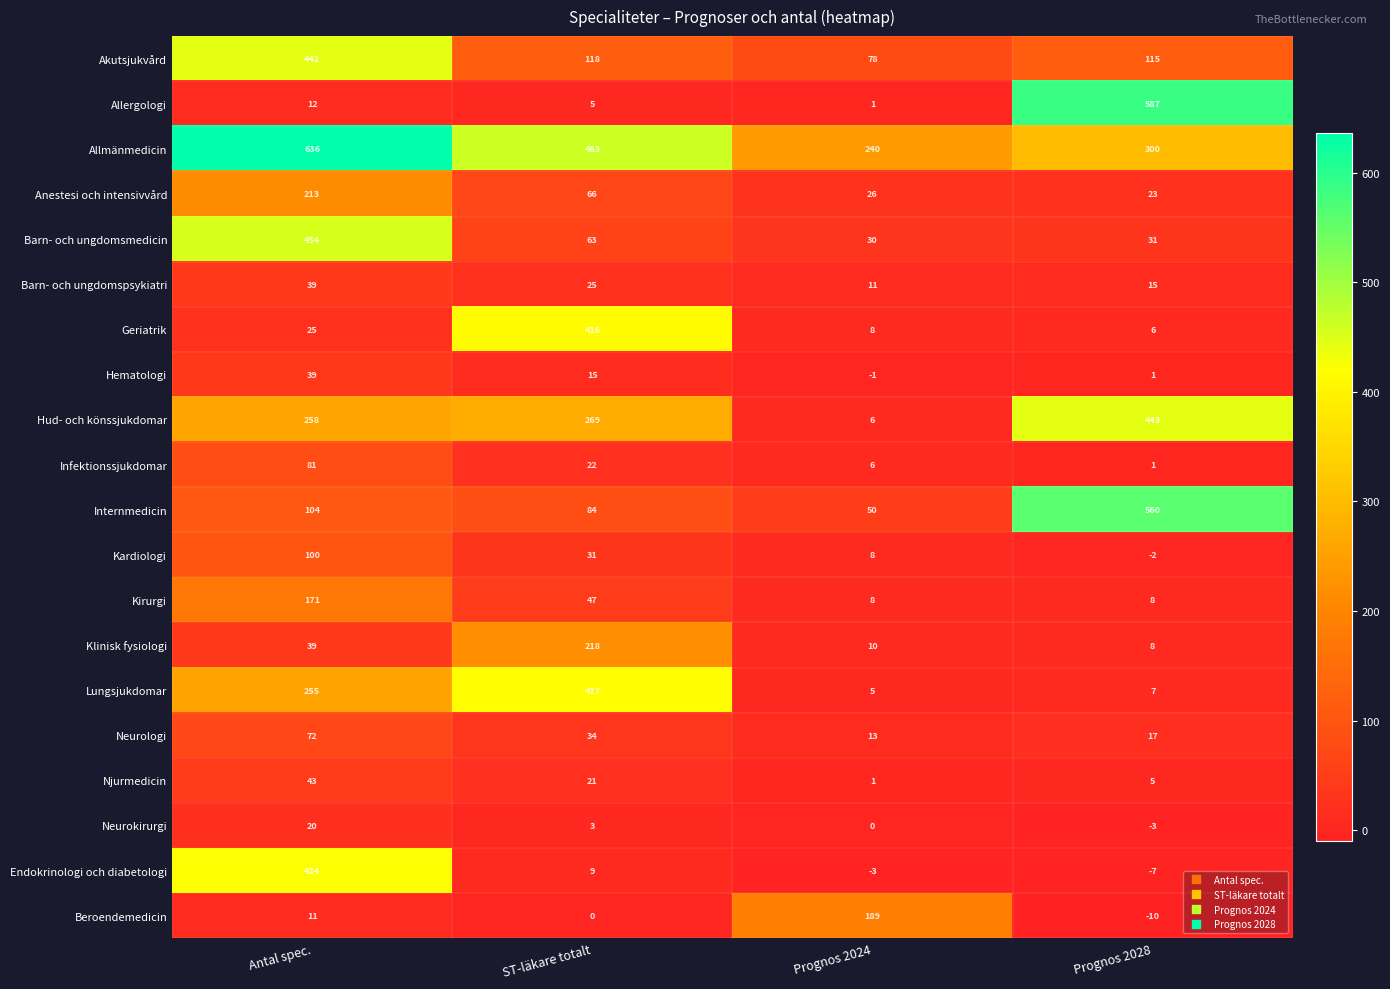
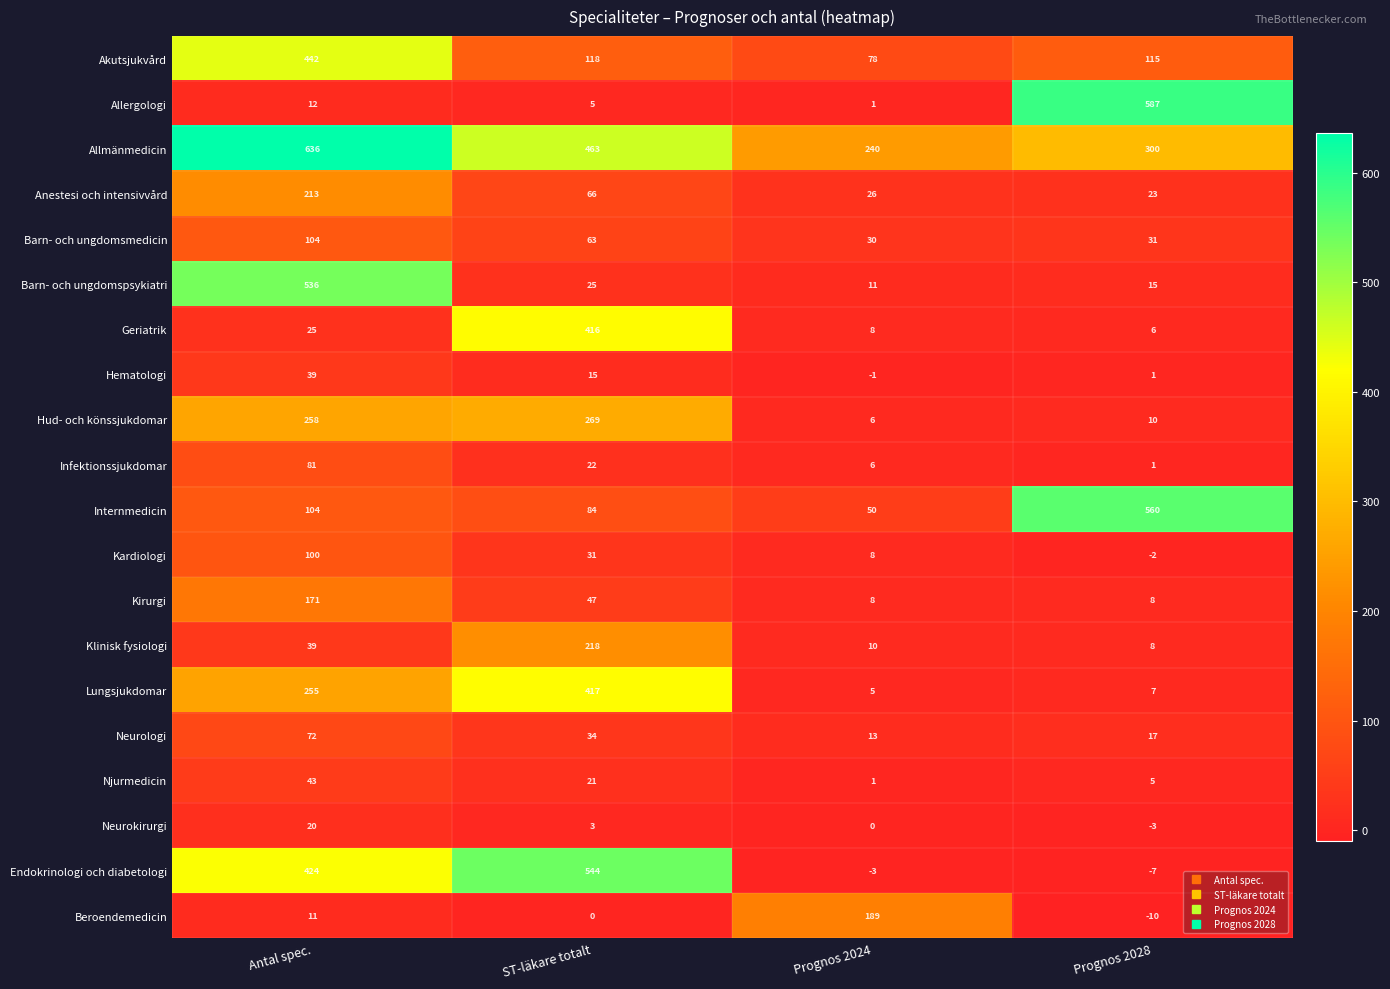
  {
    "Akutsjukvård": {
      "Antal spec.": 442,
      "ST-läkare totalt": 118,
      "Prognos 2024": 78,
      "Prognos 2028": 115
    },
    "Allergologi": {
      "Antal spec.": 12,
      "ST-läkare totalt": 5,
      "Prognos 2024": 1,
      "Prognos 2028": 587
    },
    "Allmänmedicin": {
      "Antal spec.": 636,
      "ST-läkare totalt": 463,
      "Prognos 2024": 240,
      "Prognos 2028": 300
    },
    "Anestesi och intensivvård": {
      "Antal spec.": 213,
      "ST-läkare totalt": 66,
      "Prognos 2024": 26,
      "Prognos 2028": 23
    },
    "Barn- och ungdomsmedicin": {
-     "Antal spec.": 454,
+     "Antal spec.": 104,
      "ST-läkare totalt": 63,
      "Prognos 2024": 30,
      "Prognos 2028": 31
    },
    "Barn- och ungdomspsykiatri": {
-     "Antal spec.": 39,
+     "Antal spec.": 536,
      "ST-läkare totalt": 25,
      "Prognos 2024": 11,
      "Prognos 2028": 15
    },
    "Geriatrik": {
      "Antal spec.": 25,
      "ST-läkare totalt": 416,
      "Prognos 2024": 8,
      "Prognos 2028": 6
    },
    "Hematologi": {
      "Antal spec.": 39,
      "ST-läkare totalt": 15,
      "Prognos 2024": -1,
      "Prognos 2028": 1
    },
    "Hud- och könssjukdomar": {
      "Antal spec.": 258,
      "ST-läkare totalt": 269,
      "Prognos 2024": 6,
-     "Prognos 2028": 443
+     "Prognos 2028": 10
    },
    "Infektionssjukdomar": {
      "Antal spec.": 81,
      "ST-läkare totalt": 22,
      "Prognos 2024": 6,
      "Prognos 2028": 1
    },
    "Internmedicin": {
      "Antal spec.": 104,
      "ST-läkare totalt": 84,
      "Prognos 2024": 50,
      "Prognos 2028": 560
    },
    "Kardiologi": {
      "Antal spec.": 100,
      "ST-läkare totalt": 31,
      "Prognos 2024": 8,
      "Prognos 2028": -2
    },
    "Kirurgi": {
      "Antal spec.": 171,
      "ST-läkare totalt": 47,
      "Prognos 2024": 8,
      "Prognos 2028": 8
    },
    "Klinisk fysiologi": {
      "Antal spec.": 39,
      "ST-läkare totalt": 218,
      "Prognos 2024": 10,
      "Prognos 2028": 8
    },
    "Lungsjukdomar": {
      "Antal spec.": 255,
      "ST-läkare totalt": 417,
      "Prognos 2024": 5,
      "Prognos 2028": 7
    },
    "Neurologi": {
      "Antal spec.": 72,
      "ST-läkare totalt": 34,
      "Prognos 2024": 13,
      "Prognos 2028": 17
    },
    "Njurmedicin": {
      "Antal spec.": 43,
      "ST-läkare totalt": 21,
      "Prognos 2024": 1,
      "Prognos 2028": 5
    },
    "Neurokirurgi": {
      "Antal spec.": 20,
      "ST-läkare totalt": 3,
      "Prognos 2024": 0,
      "Prognos 2028": -3
    },
    "Endokrinologi och diabetologi": {
      "Antal spec.": 424,
-     "ST-läkare totalt": 9,
+     "ST-läkare totalt": 544,
      "Prognos 2024": -3,
      "Prognos 2028": -7
    },
    "Beroendemedicin": {
      "Antal spec.": 11,
      "ST-läkare totalt": 0,
      "Prognos 2024": 189,
      "Prognos 2028": -10
    }
  }
